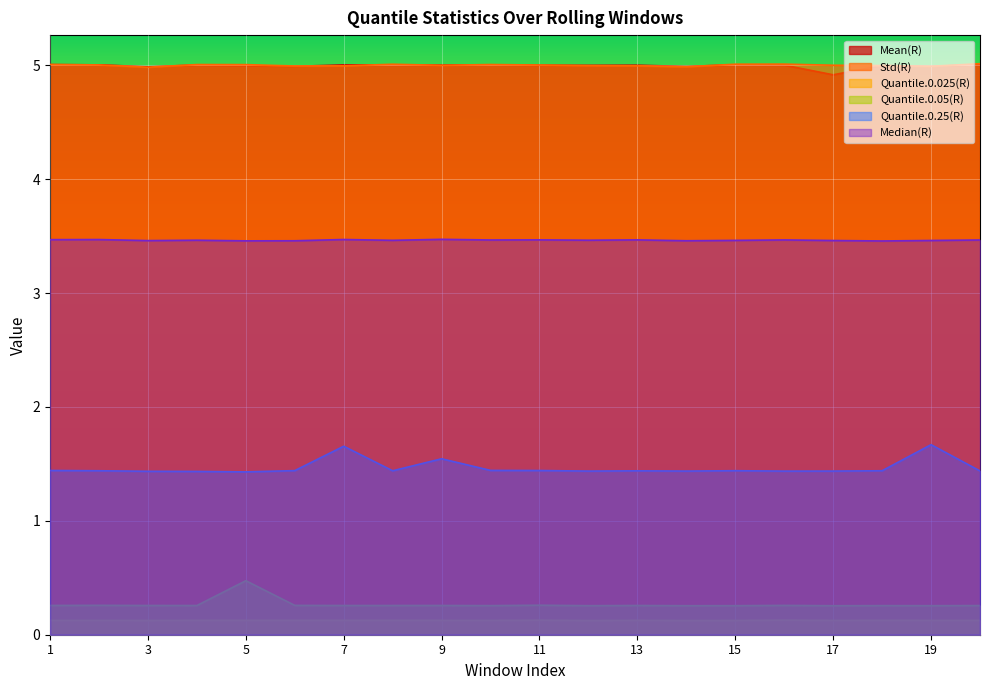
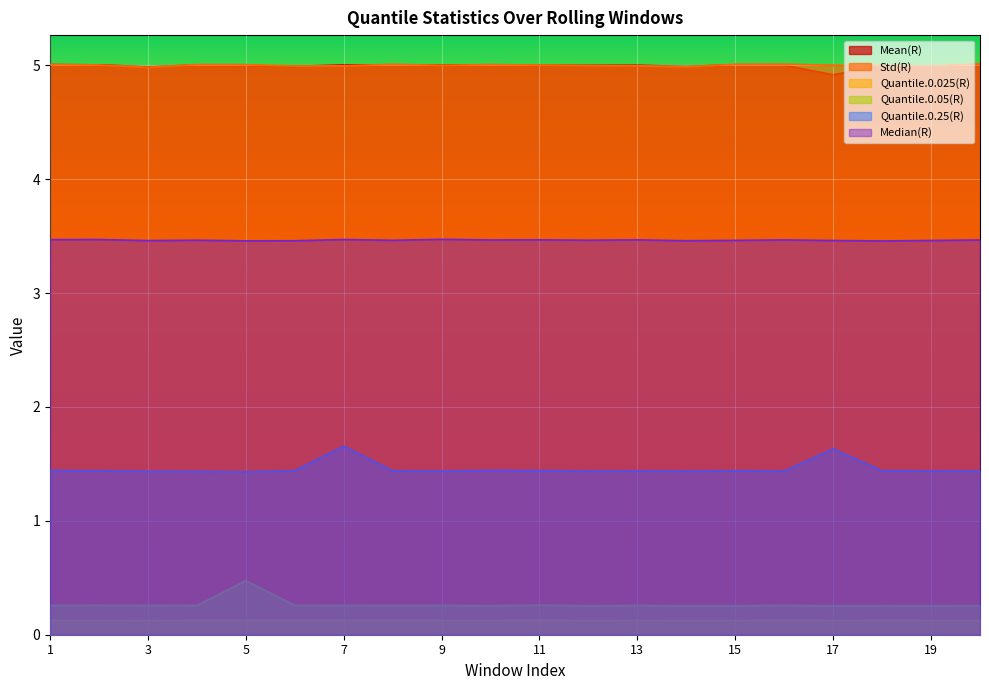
  {
    "Mean(R)": {
      "17": 4.92
    },
    "Std(R)": {
      "17": 5.00
    },
    "Quantile.0.025(R)": {
      "1": 0.13,
      "3": 0.13,
      "5": 0.13,
      "7": 0.13,
      "9": 0.13,
      "11": 0.13,
      "13": 0.13,
      "15": 0.13,
      "17": 0.13,
      "19": 0.13
    },
    "Quantile.0.05(R)": {
      "1": 0.26,
      "3": 0.26,
      "5": 0.47,
      "7": 0.26,
      "9": 0.26,
      "11": 0.26,
      "13": 0.26,
      "15": 0.25,
      "17": 0.25,
      "19": 0.25
    },
    "Quantile.0.25(R)": {
      "1": 1.44,
      "3": 1.44,
      "5": 1.43,
      "7": 1.66,
-     "9": 1.55,
+     "9": 1.44,
      "11": 1.44,
      "13": 1.44,
      "15": 1.44,
-     "17": 1.44,
-     "19": 1.67
+     "17": 1.63,
+     "19": 1.44
    },
    "Median(R)": {
      "1": 3.47,
      "3": 3.46,
      "5": 3.46,
      "7": 3.47,
      "9": 3.47,
      "11": 3.47,
      "13": 3.47,
      "15": 3.46,
      "17": 3.46,
      "19": 3.46
    }
  }
